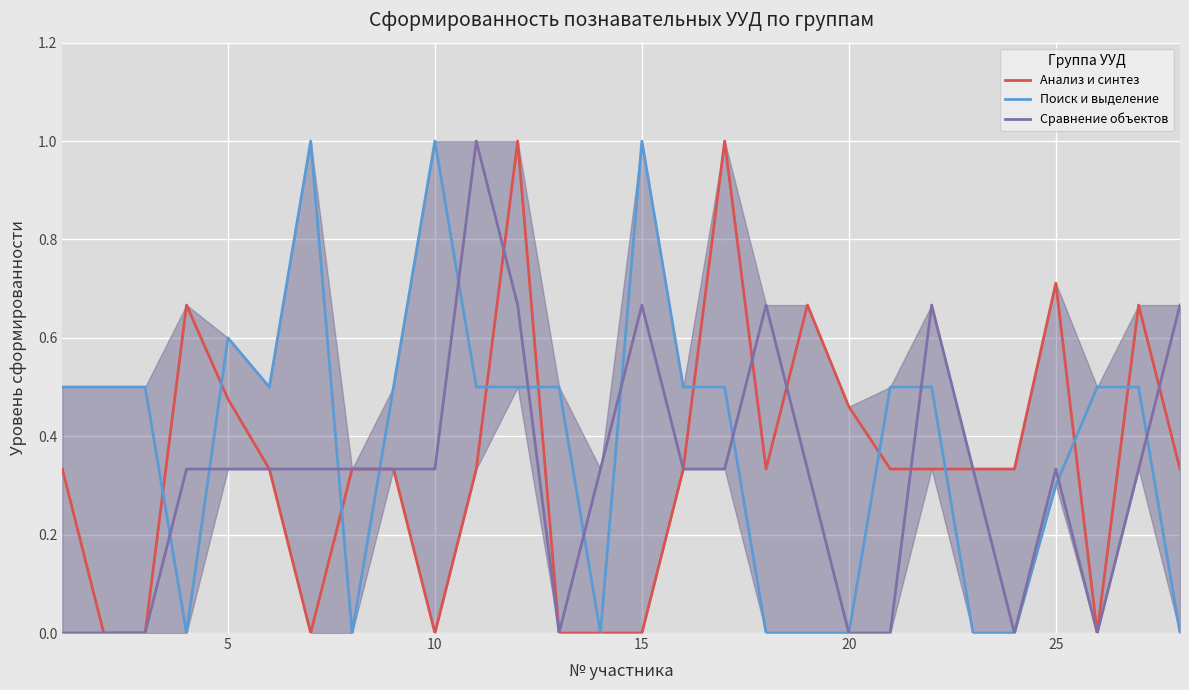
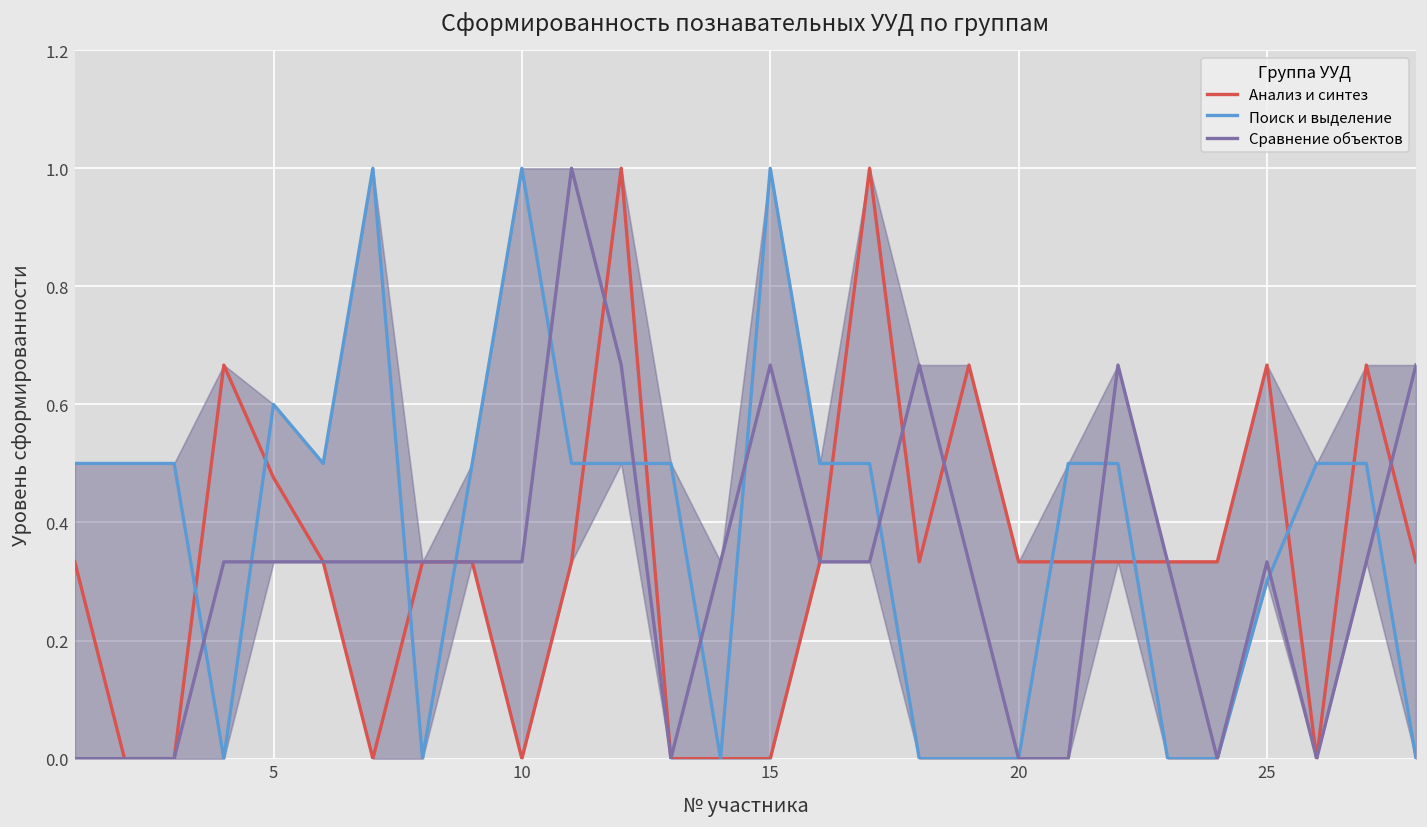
  {
    "Анализ и синтез": {
      "5": 0.48,
      "10": 0.00,
      "15": 0.00,
-     "20": 0.46,
-     "25": 0.71
+     "20": 0.33,
+     "25": 0.67
    },
    "Поиск и выделение": {
      "25": 0.30
    }
  }
